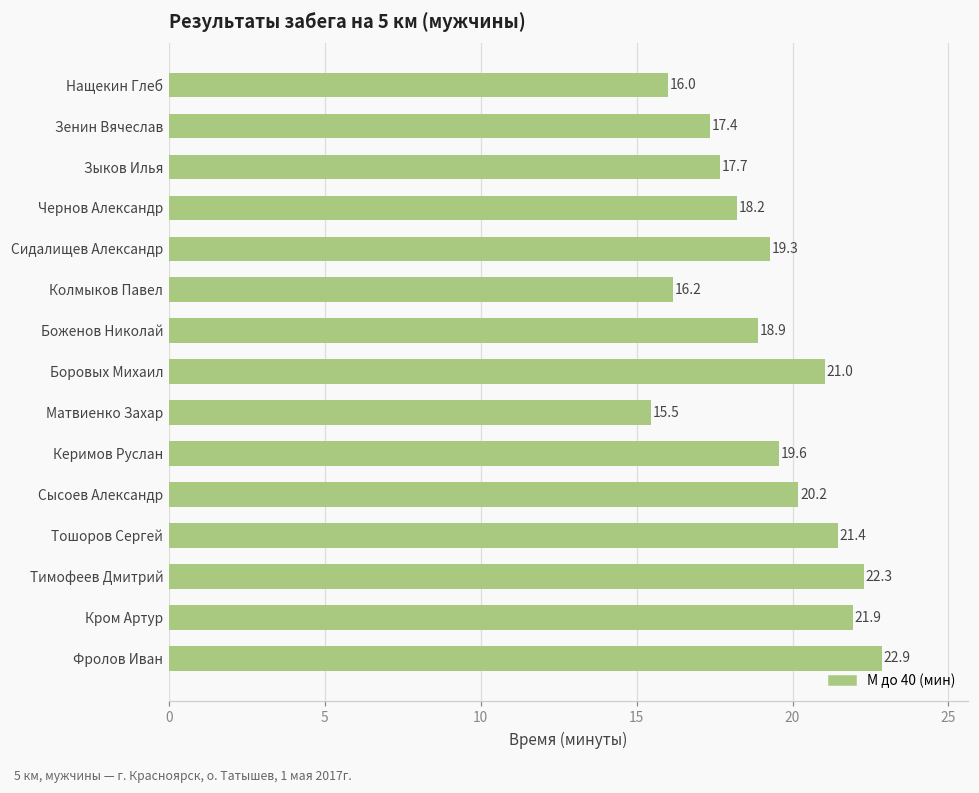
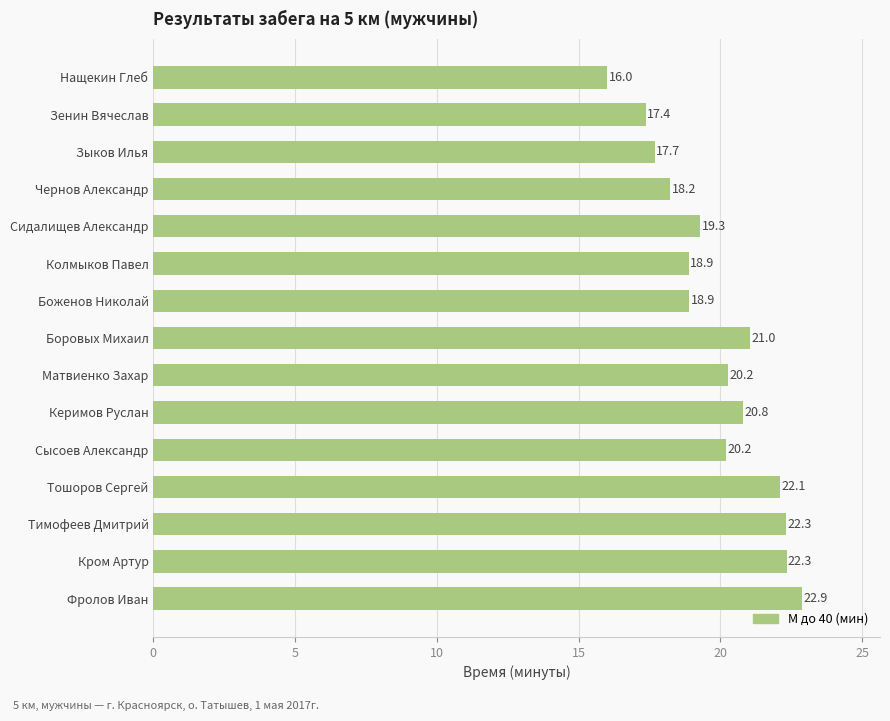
  {
    "Нащекин Глеб": 16.0,
    "Зенин Вячеслав": 17.4,
    "Зыков Илья": 17.7,
    "Чернов Александр": 18.2,
    "Сидалищев Александр": 19.3,
-   "Колмыков Павел": 16.2,
+   "Колмыков Павел": 18.9,
    "Боженов Николай": 18.9,
    "Боровых Михаил": 21.0,
-   "Матвиенко Захар": 15.5,
-   "Керимов Руслан": 19.6,
+   "Матвиенко Захар": 20.2,
+   "Керимов Руслан": 20.8,
    "Сысоев Александр": 20.2,
-   "Тошоров Сергей": 21.4,
+   "Тошоров Сергей": 22.1,
    "Тимофеев Дмитрий": 22.3,
-   "Кром Артур": 21.9,
+   "Кром Артур": 22.3,
    "Фролов Иван": 22.9
  }
